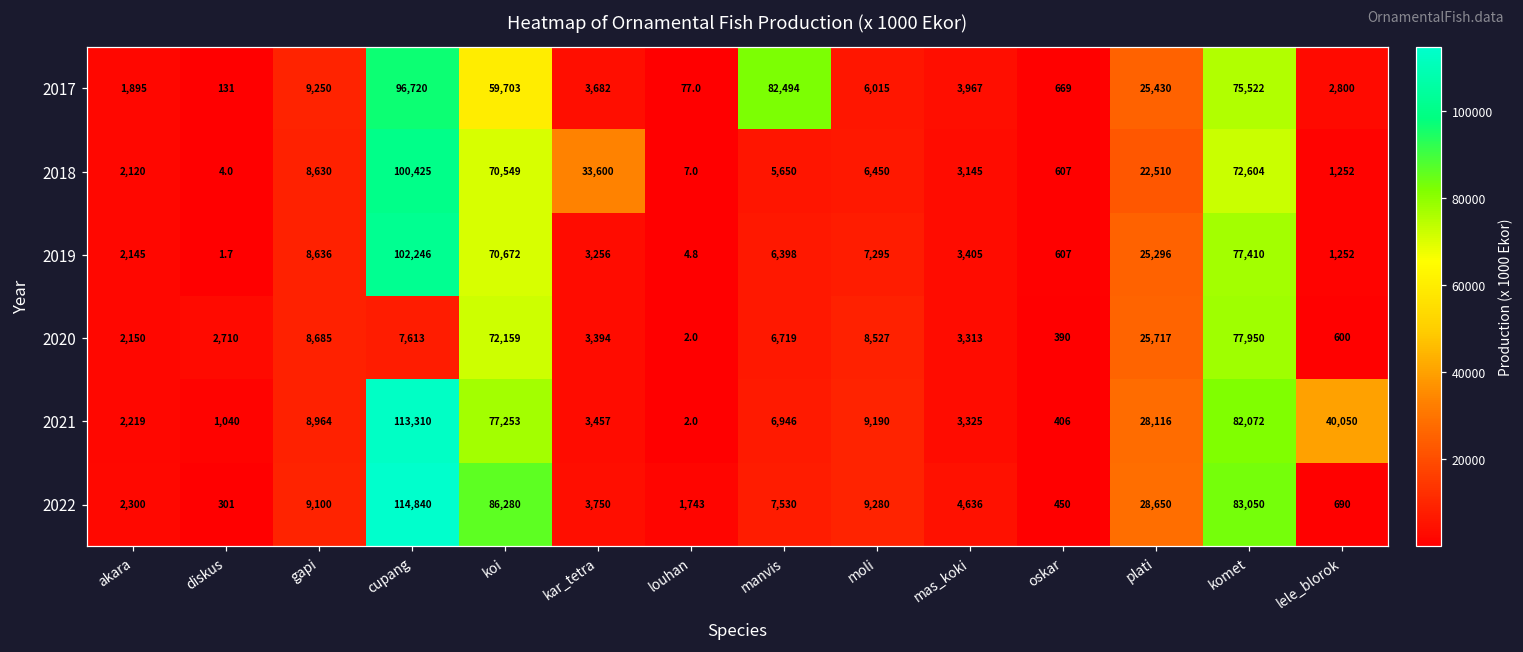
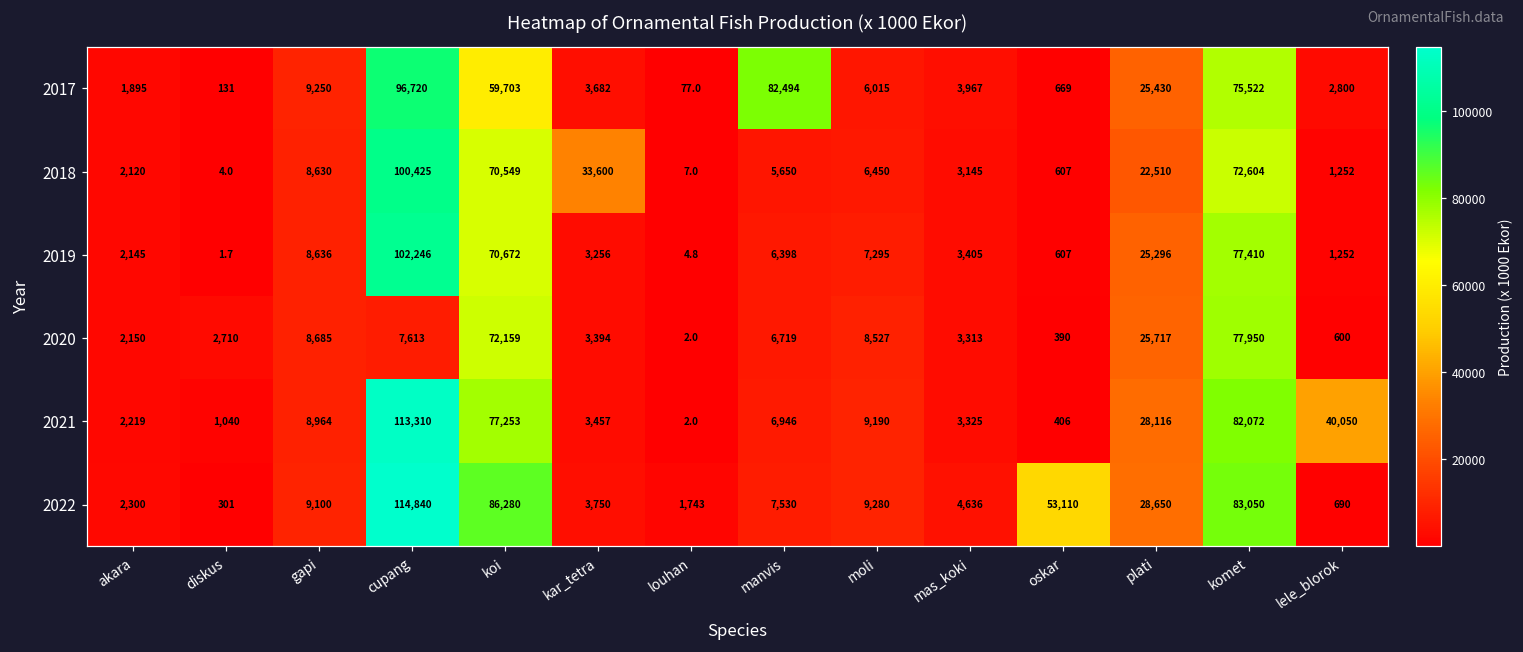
  {
    "2017": {
      "akara": "1,895",
      "diskus": "131",
      "gapi": "9,250",
      "cupang": "96,720",
      "koi": "59,703",
      "kar_tetra": "3,682",
      "louhan": "77.0",
      "manvis": "82,494",
      "moli": "6,015",
      "mas_koki": "3,967",
      "oskar": "669",
      "plati": "25,430",
      "komet": "75,522",
      "lele_blorok": "2,800"
    },
    "2018": {
      "akara": "2,120",
      "diskus": "4.0",
      "gapi": "8,630",
      "cupang": "100,425",
      "koi": "70,549",
      "kar_tetra": "33,600",
      "louhan": "7.0",
      "manvis": "5,650",
      "moli": "6,450",
      "mas_koki": "3,145",
      "oskar": "607",
      "plati": "22,510",
      "komet": "72,604",
      "lele_blorok": "1,252"
    },
    "2019": {
      "akara": "2,145",
      "diskus": "1.7",
      "gapi": "8,636",
      "cupang": "102,246",
      "koi": "70,672",
      "kar_tetra": "3,256",
      "louhan": "4.8",
      "manvis": "6,398",
      "moli": "7,295",
      "mas_koki": "3,405",
      "oskar": "607",
      "plati": "25,296",
      "komet": "77,410",
      "lele_blorok": "1,252"
    },
    "2020": {
      "akara": "2,150",
      "diskus": "2,710",
      "gapi": "8,685",
      "cupang": "7,613",
      "koi": "72,159",
      "kar_tetra": "3,394",
      "louhan": "2.0",
      "manvis": "6,719",
      "moli": "8,527",
      "mas_koki": "3,313",
      "oskar": "390",
      "plati": "25,717",
      "komet": "77,950",
      "lele_blorok": "600"
    },
    "2021": {
      "akara": "2,219",
      "diskus": "1,040",
      "gapi": "8,964",
      "cupang": "113,310",
      "koi": "77,253",
      "kar_tetra": "3,457",
      "louhan": "2.0",
      "manvis": "6,946",
      "moli": "9,190",
      "mas_koki": "3,325",
      "oskar": "406",
      "plati": "28,116",
      "komet": "82,072",
      "lele_blorok": "40,050"
    },
    "2022": {
      "akara": "2,300",
      "diskus": "301",
      "gapi": "9,100",
      "cupang": "114,840",
      "koi": "86,280",
      "kar_tetra": "3,750",
      "louhan": "1,743",
      "manvis": "7,530",
      "moli": "9,280",
      "mas_koki": "4,636",
-     "oskar": "450",
+     "oskar": "53,110",
      "plati": "28,650",
      "komet": "83,050",
      "lele_blorok": "690"
    }
  }
